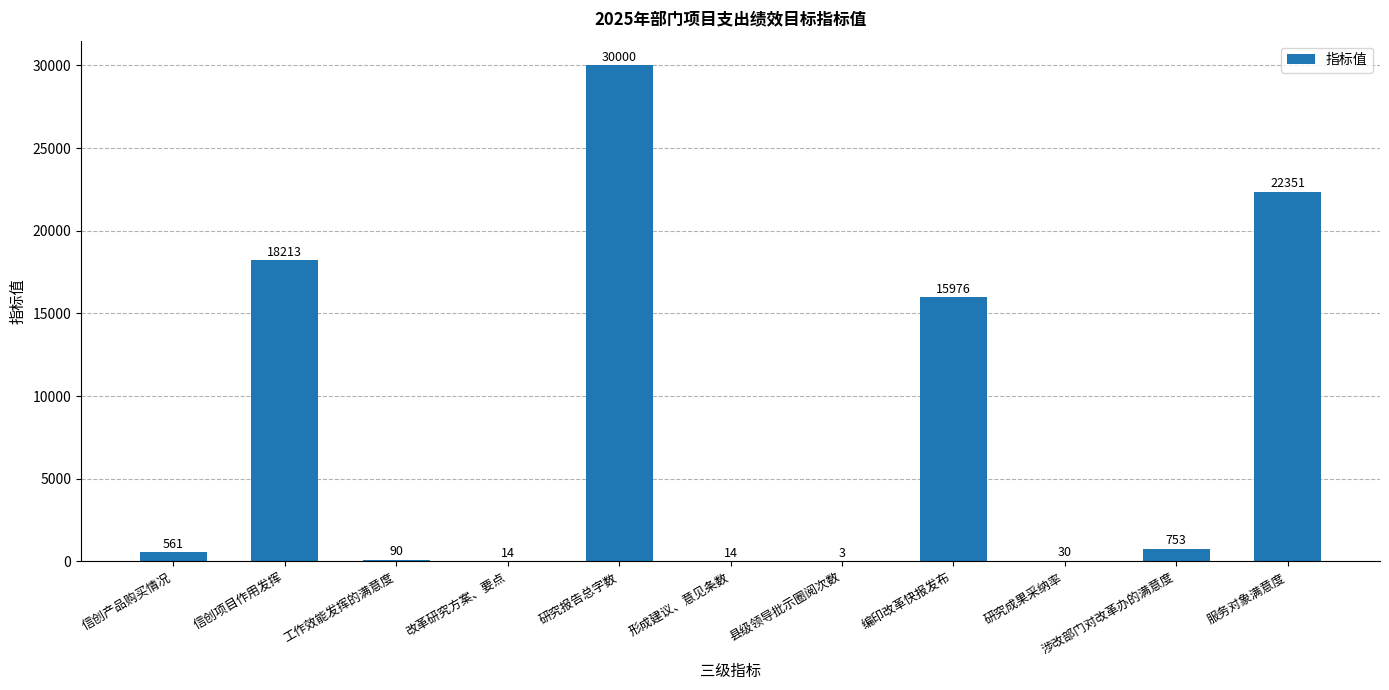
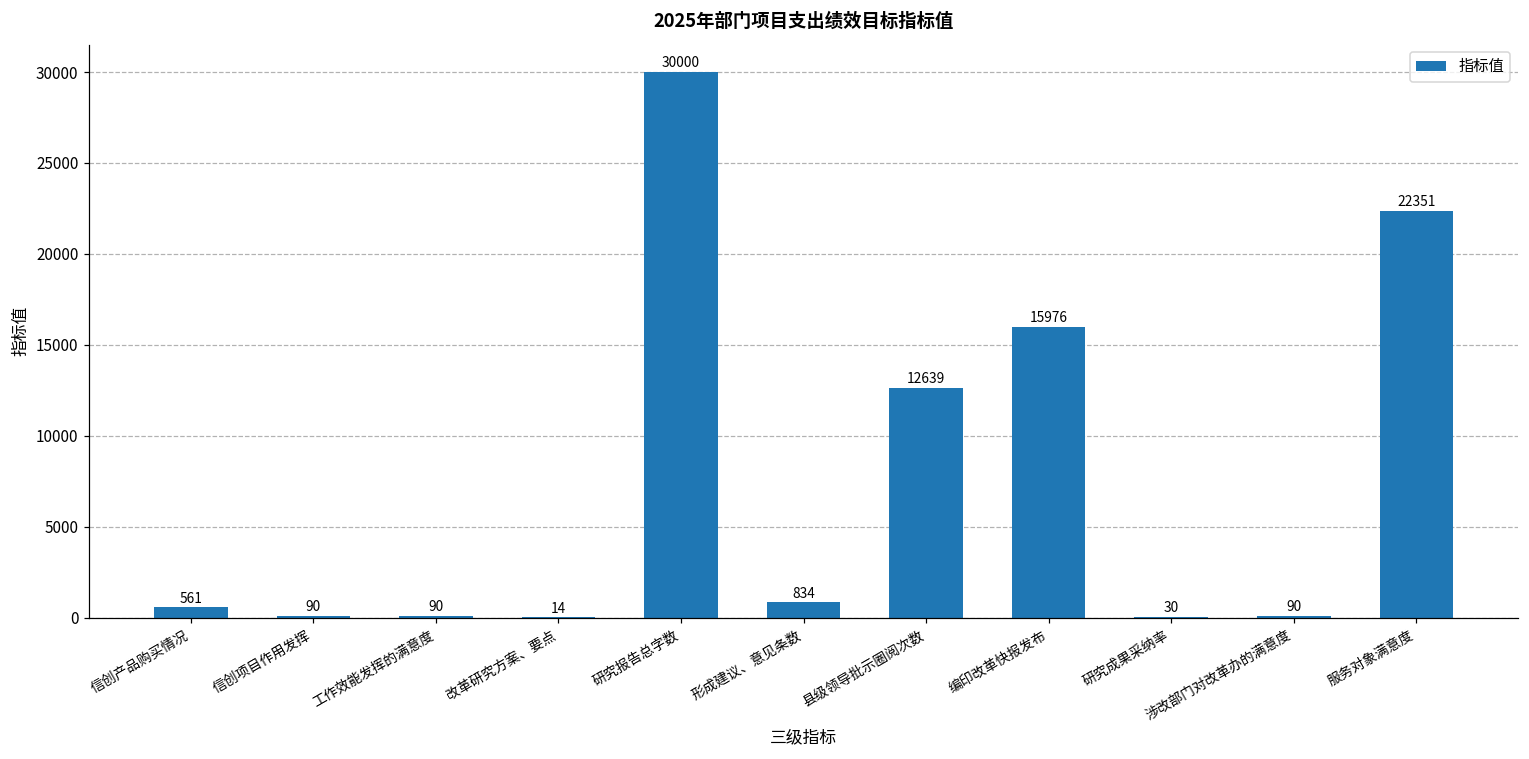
  {
    "信创产品购买情况": 561,
-   "信创项目作用发挥": 18213,
+   "信创项目作用发挥": 90,
    "工作效能发挥的满意度": 90,
    "改革研究方案、要点": 14,
    "研究报告总字数": 30000,
-   "形成建议、意见条数": 14,
-   "县级领导批示圈阅次数": 3,
+   "形成建议、意见条数": 834,
+   "县级领导批示圈阅次数": 12639,
    "编印改革快报发布": 15976,
    "研究成果采纳率": 30,
-   "涉改部门对改革办的满意度": 753,
+   "涉改部门对改革办的满意度": 90,
    "服务对象满意度": 22351
  }
